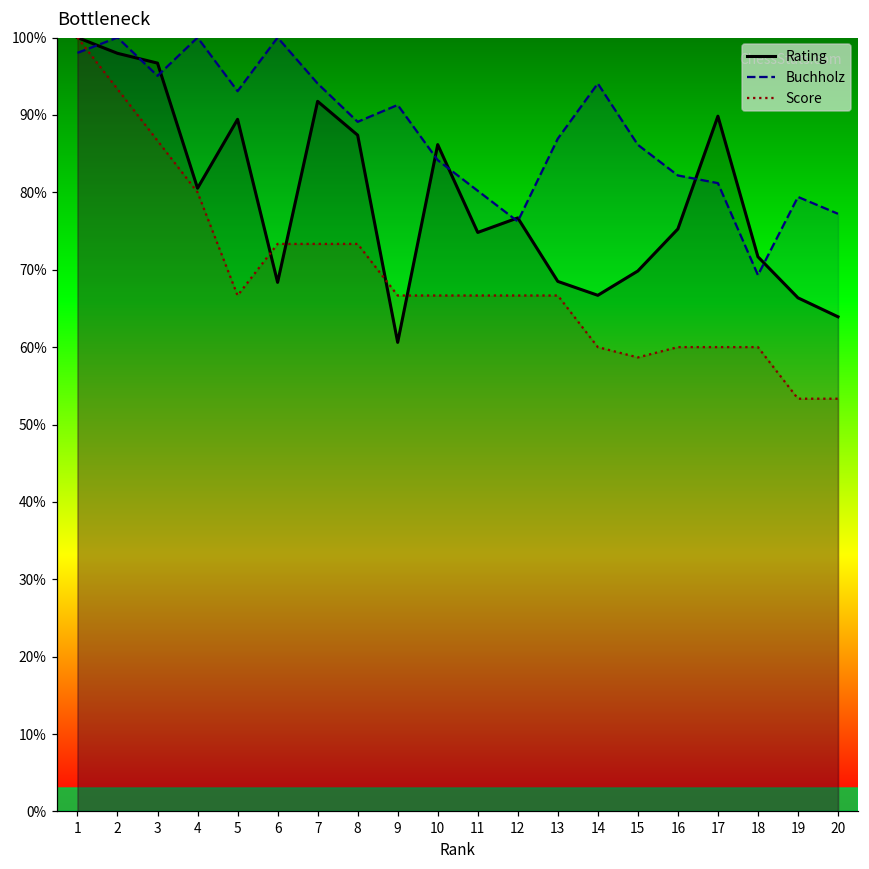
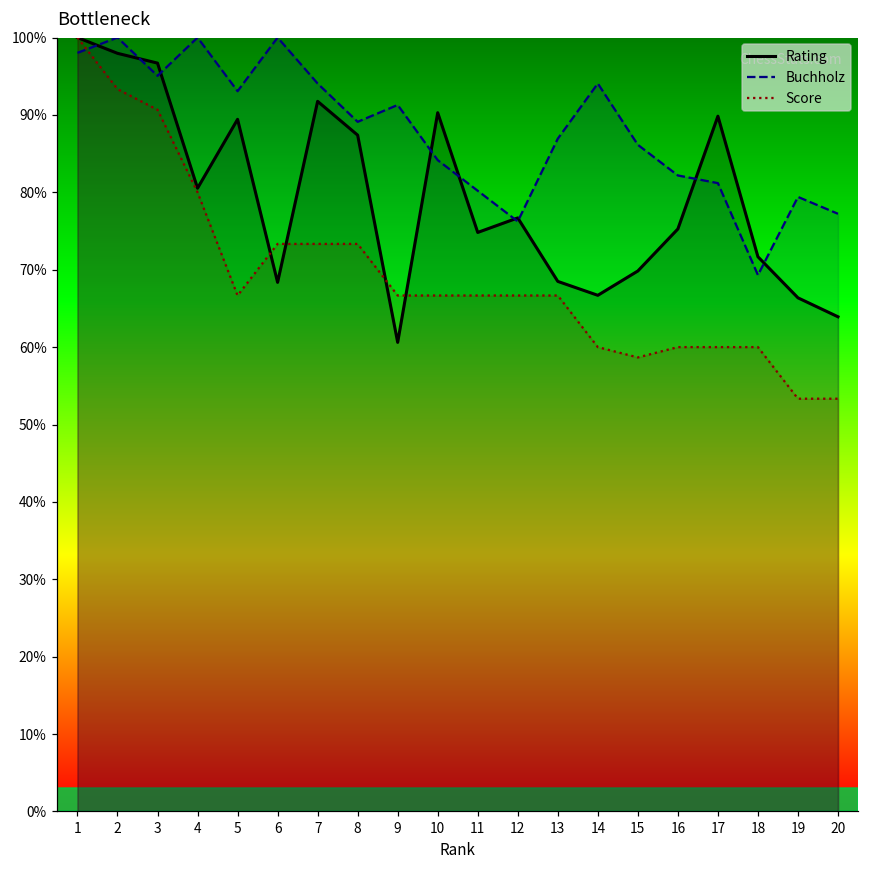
  {
    "Rating": {
      "2": "98%",
      "3": "97%",
      "4": "81%",
      "5": "89%",
      "6": "68%",
      "7": "92%",
      "8": "87%",
      "9": "61%",
-     "10": "86%",
+     "10": "90%",
      "11": "75%",
      "12": "77%",
      "13": "68%",
      "14": "67%",
      "15": "70%",
      "16": "75%",
      "17": "90%",
      "18": "72%",
      "19": "66%",
      "20": "64%"
    },
    "Buchholz": {
      "1": "98%",
      "2": "100%",
      "3": "95%",
      "4": "100%",
      "5": "93%",
      "6": "100%",
      "7": "94%",
      "8": "89%",
      "9": "91%",
      "10": "84%",
      "11": "80%",
      "12": "76%",
      "13": "87%",
      "14": "94%",
      "15": "86%",
      "16": "82%",
      "17": "81%",
      "18": "69%",
      "19": "79%",
      "20": "77%"
    },
    "Score": {
      "2": "93%",
-     "3": "87%",
+     "3": "91%",
      "4": "80%",
      "5": "67%",
      "6": "73%",
      "7": "73%",
      "8": "73%",
      "9": "67%",
      "10": "67%",
      "11": "67%",
      "12": "67%",
      "13": "67%",
      "14": "60%",
      "15": "59%",
      "16": "60%",
      "17": "60%",
      "18": "60%",
      "19": "53%",
      "20": "53%"
    }
  }
